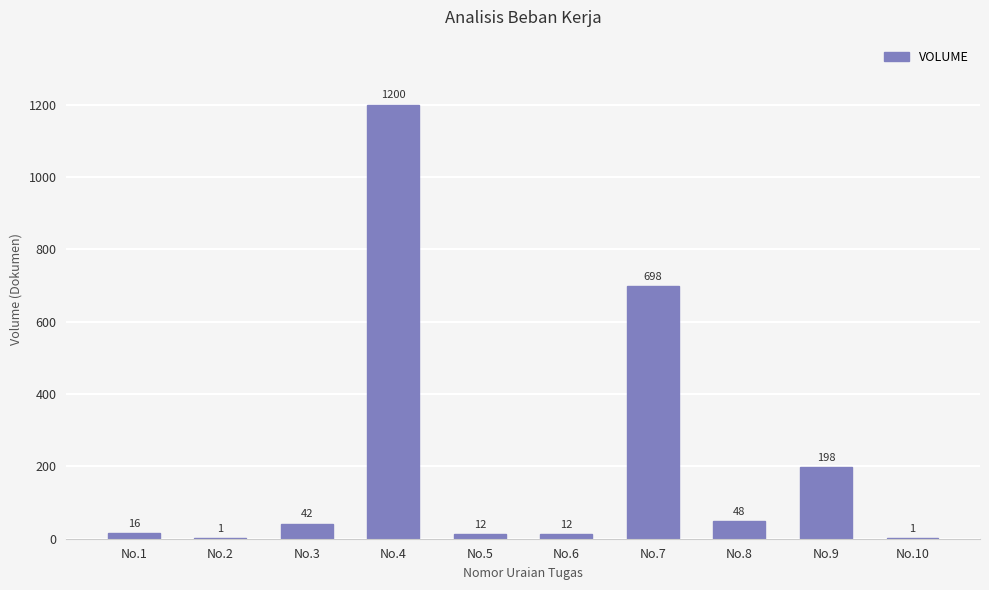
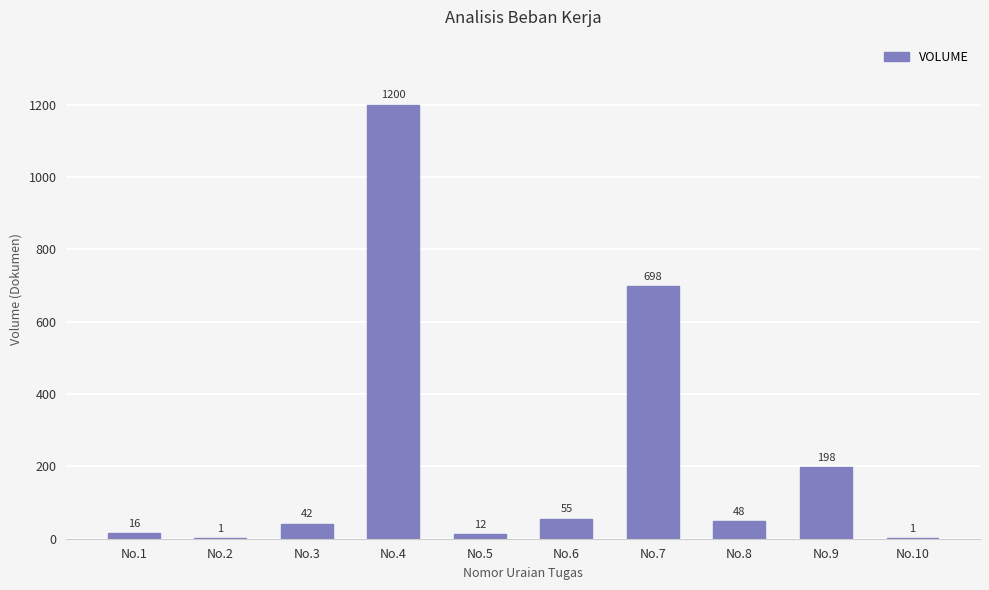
  {
    "No.1": 16,
    "No.2": 1,
    "No.3": 42,
    "No.4": 1200,
    "No.5": 12,
-   "No.6": 12,
+   "No.6": 55,
    "No.7": 698,
    "No.8": 48,
    "No.9": 198,
    "No.10": 1
  }
